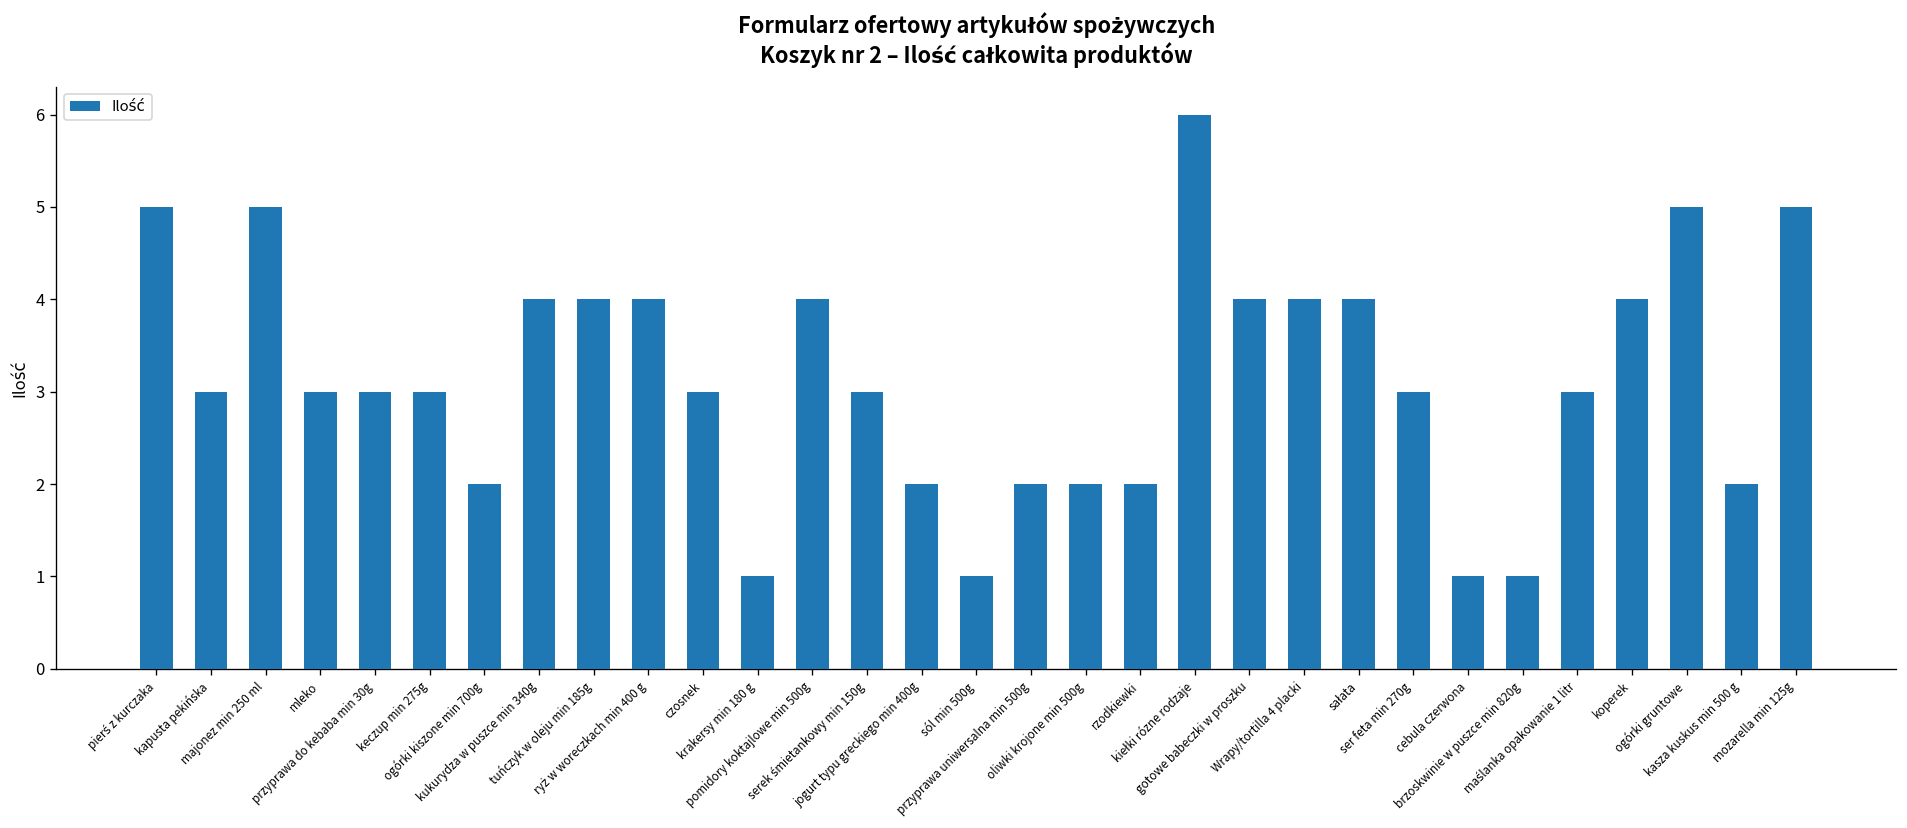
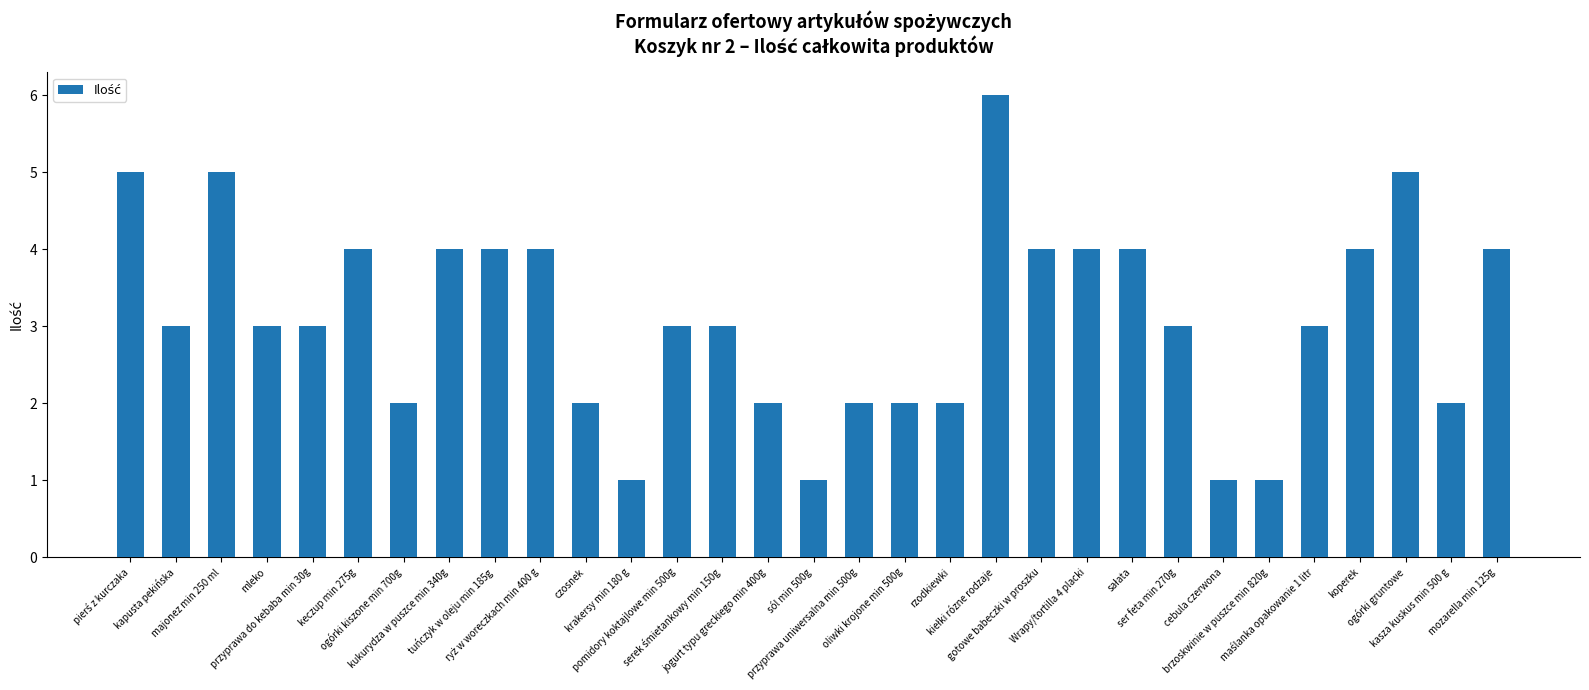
  {
    "pierś z kurczaka": 5,
    "kapusta pekińska": 3,
    "majonez min 250 ml": 5,
    "mleko": 3,
    "przyprawa do kebaba min 30g": 3,
-   "keczup min 275g": 3,
+   "keczup min 275g": 4,
    "ogórki kiszone min 700g": 2,
    "kukurydza w puszce min 340g": 4,
    "tuńczyk w oleju min 185g": 4,
    "ryż w woreczkach min 400 g": 4,
-   "czosnek": 3,
+   "czosnek": 2,
    "krakersy min 180 g": 1,
-   "pomidory koktajlowe min 500g": 4,
+   "pomidory koktajlowe min 500g": 3,
    "serek śmietankowy min 150g": 3,
    "jogurt typu greckiego min 400g": 2,
    "sól min 500g": 1,
    "przyprawa uniwersalna min 500g": 2,
    "oliwki krojone min 500g": 2,
    "rzodkiewki": 2,
    "kiełki rózne rodzaje": 6,
    "gotowe babeczki w proszku": 4,
    "Wrapy/tortilla 4 placki": 4,
    "sałata": 4,
    "ser feta min 270g": 3,
    "cebula czerwona": 1,
    "brzoskwinie w puszce min 820g": 1,
    "maślanka opakowanie 1 litr": 3,
    "koperek": 4,
    "ogórki gruntowe": 5,
    "kasza kuskus min 500 g": 2,
-   "mozarella min 125g": 5
+   "mozarella min 125g": 4
  }
